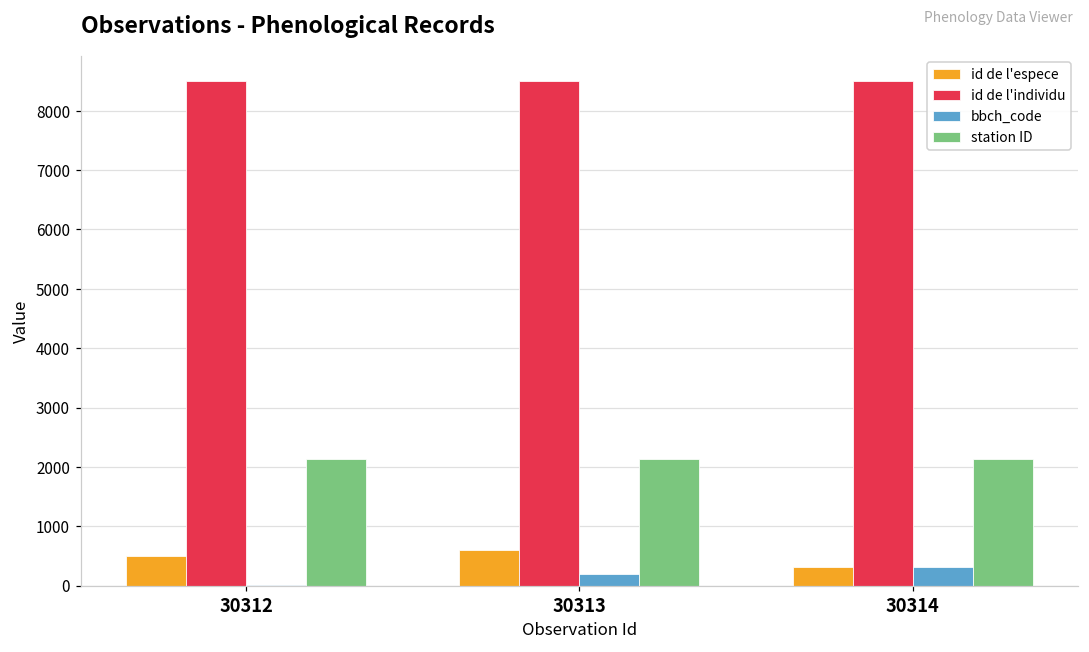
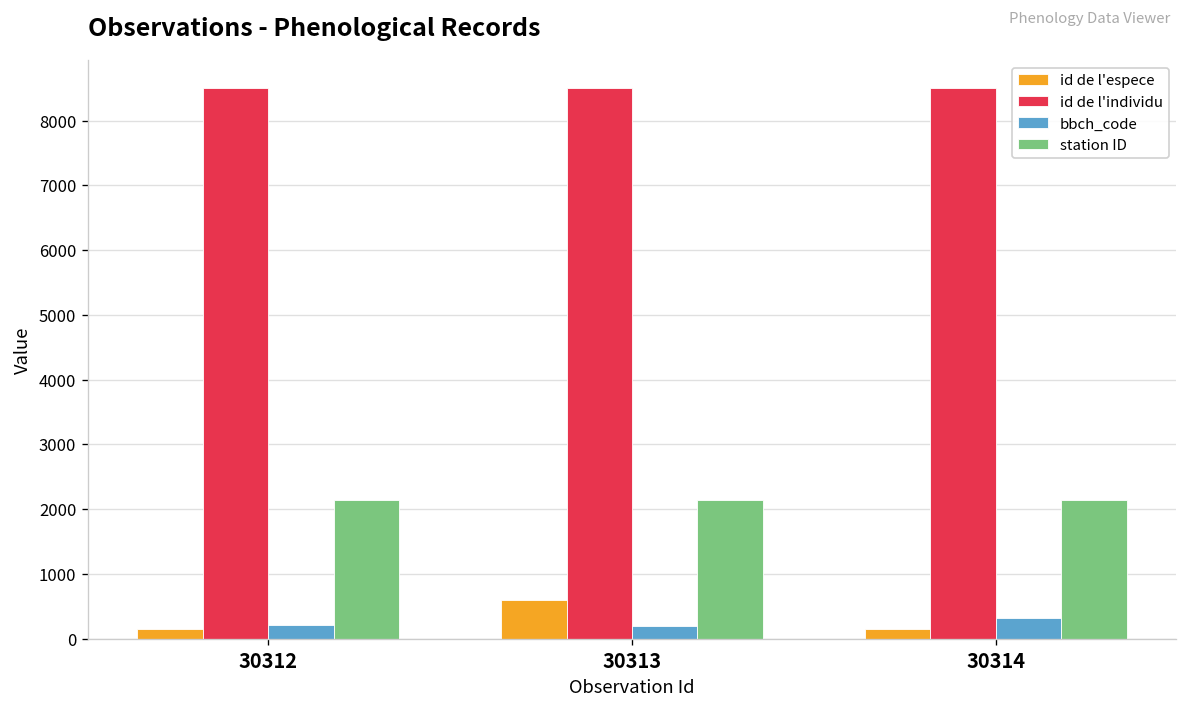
  {
    "id de l'espece": {
-     "30312": 500,
+     "30312": 200,
      "30313": 600,
-     "30314": 300
+     "30314": 200
    },
    "id de l'individu": {
      "30312": 8500,
      "30313": 8500,
      "30314": 8500
    },
    "bbch_code": {
-     "30312": 0,
+     "30312": 200,
      "30313": 200,
      "30314": 300
    },
    "station ID": {
      "30312": 2100,
      "30313": 2100,
      "30314": 2100
    }
  }
